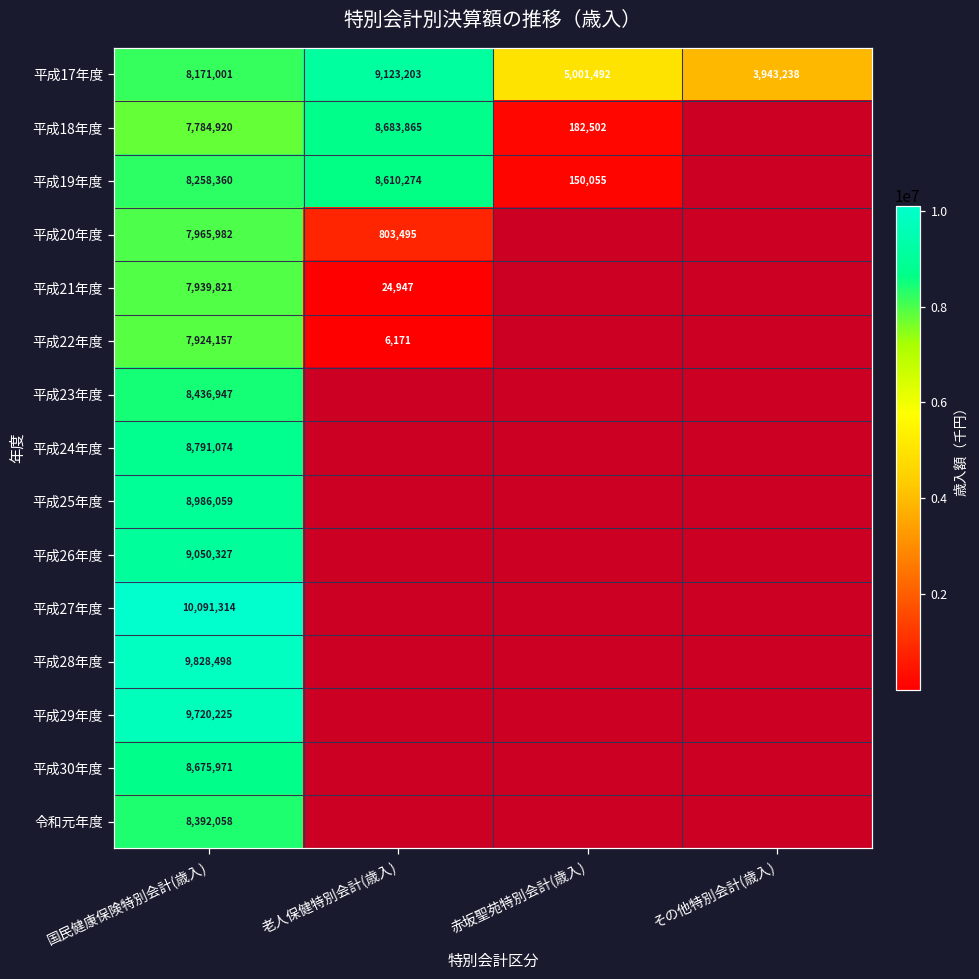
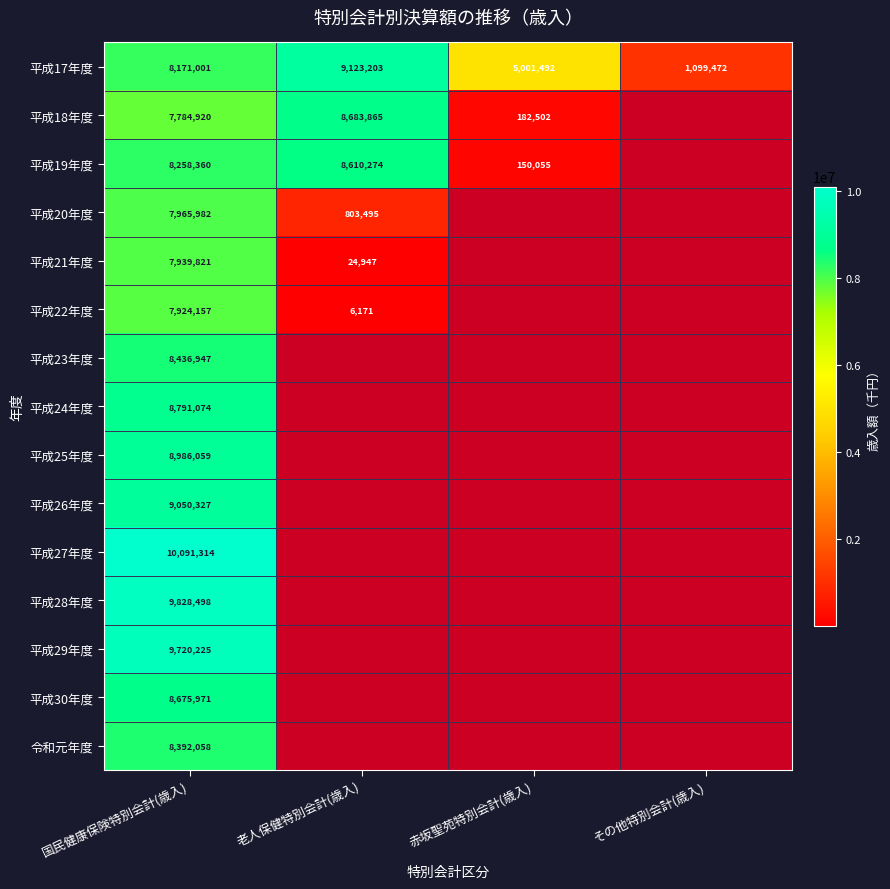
  {
    "平成17年度": {
      "国民健康保険特別会計(歳入)": "8,171,001",
      "老人保健特別会計(歳入)": "9,123,203",
      "赤坂聖苑特別会計(歳入)": "5,001,492",
-     "その他特別会計(歳入)": "3,943,238"
+     "その他特別会計(歳入)": "1,099,472"
    },
    "平成18年度": {
      "国民健康保険特別会計(歳入)": "7,784,920",
      "老人保健特別会計(歳入)": "8,683,865",
      "赤坂聖苑特別会計(歳入)": "182,502"
    },
    "平成19年度": {
      "国民健康保険特別会計(歳入)": "8,258,360",
      "老人保健特別会計(歳入)": "8,610,274",
      "赤坂聖苑特別会計(歳入)": "150,055"
    },
    "平成20年度": {
      "国民健康保険特別会計(歳入)": "7,965,982",
      "老人保健特別会計(歳入)": "803,495"
    },
    "平成21年度": {
      "国民健康保険特別会計(歳入)": "7,939,821",
      "老人保健特別会計(歳入)": "24,947"
    },
    "平成22年度": {
      "国民健康保険特別会計(歳入)": "7,924,157",
      "老人保健特別会計(歳入)": "6,171"
    },
    "平成23年度": {
      "国民健康保険特別会計(歳入)": "8,436,947"
    },
    "平成24年度": {
      "国民健康保険特別会計(歳入)": "8,791,074"
    },
    "平成25年度": {
      "国民健康保険特別会計(歳入)": "8,986,059"
    },
    "平成26年度": {
      "国民健康保険特別会計(歳入)": "9,050,327"
    },
    "平成27年度": {
      "国民健康保険特別会計(歳入)": "10,091,314"
    },
    "平成28年度": {
      "国民健康保険特別会計(歳入)": "9,828,498"
    },
    "平成29年度": {
      "国民健康保険特別会計(歳入)": "9,720,225"
    },
    "平成30年度": {
      "国民健康保険特別会計(歳入)": "8,675,971"
    },
    "令和元年度": {
      "国民健康保険特別会計(歳入)": "8,392,058"
    }
  }
